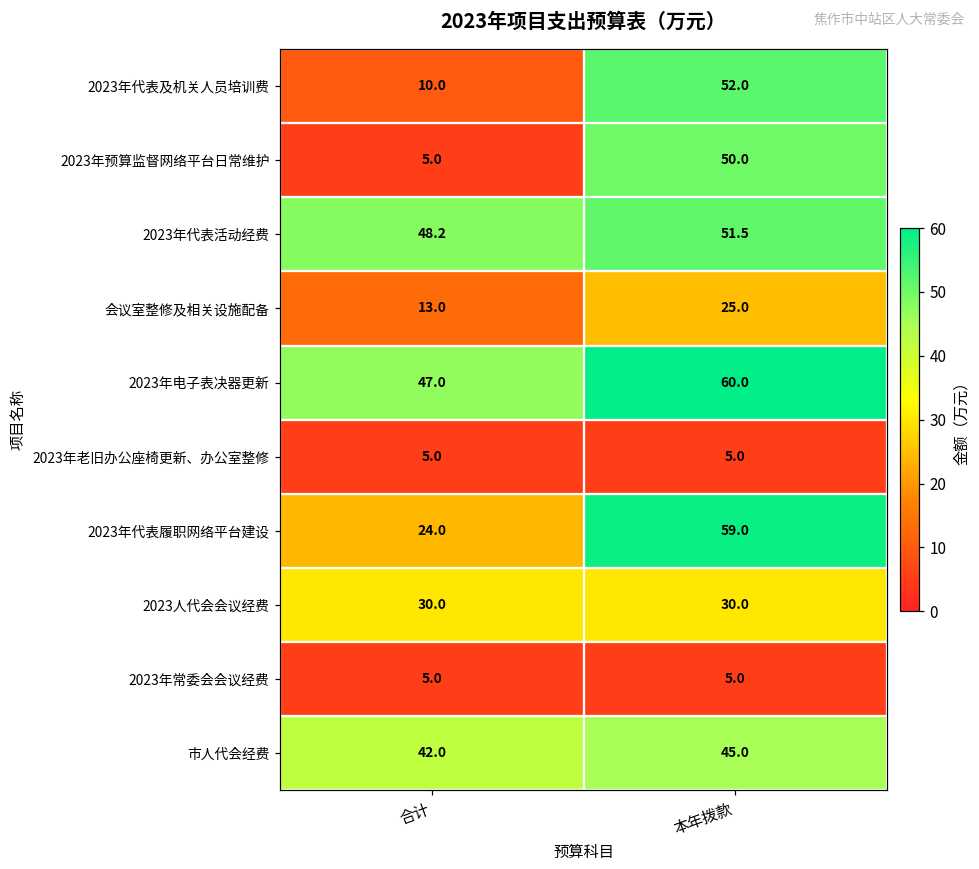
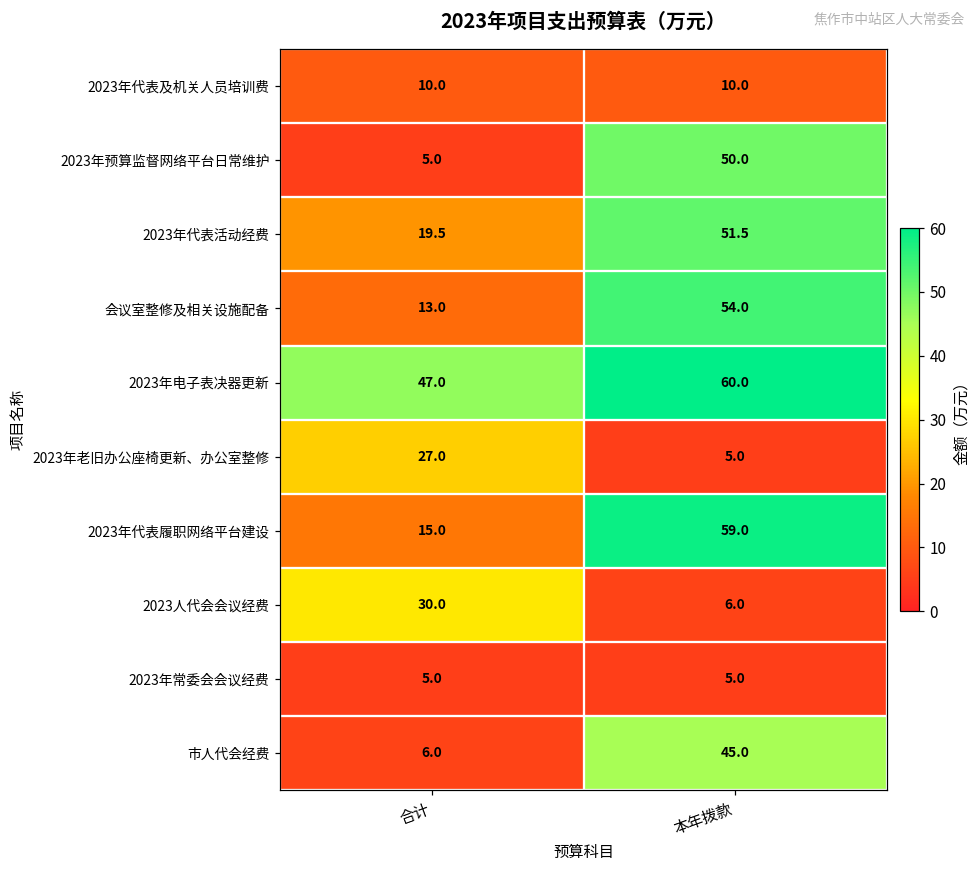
  {
    "2023年代表及机关人员培训费": {
      "合计": 10.0,
-     "本年拨款": 52.0
+     "本年拨款": 10.0
    },
    "2023年预算监督网络平台日常维护": {
      "合计": 5.0,
      "本年拨款": 50.0
    },
    "2023年代表活动经费": {
-     "合计": 48.2,
+     "合计": 19.5,
      "本年拨款": 51.5
    },
    "会议室整修及相关设施配备": {
      "合计": 13.0,
-     "本年拨款": 25.0
+     "本年拨款": 54.0
    },
    "2023年电子表决器更新": {
      "合计": 47.0,
      "本年拨款": 60.0
    },
    "2023年老旧办公座椅更新、办公室整修": {
-     "合计": 5.0,
+     "合计": 27.0,
      "本年拨款": 5.0
    },
    "2023年代表履职网络平台建设": {
-     "合计": 24.0,
+     "合计": 15.0,
      "本年拨款": 59.0
    },
    "2023人代会会议经费": {
      "合计": 30.0,
-     "本年拨款": 30.0
+     "本年拨款": 6.0
    },
    "2023年常委会会议经费": {
      "合计": 5.0,
      "本年拨款": 5.0
    },
    "市人代会经费": {
-     "合计": 42.0,
+     "合计": 6.0,
      "本年拨款": 45.0
    }
  }
